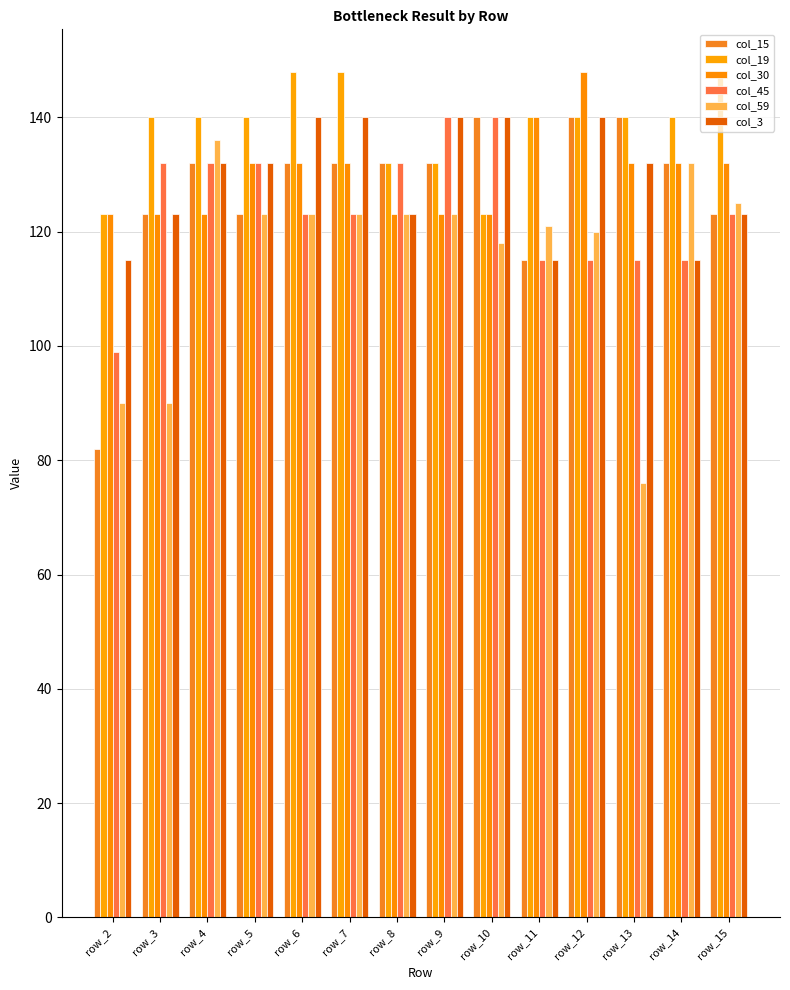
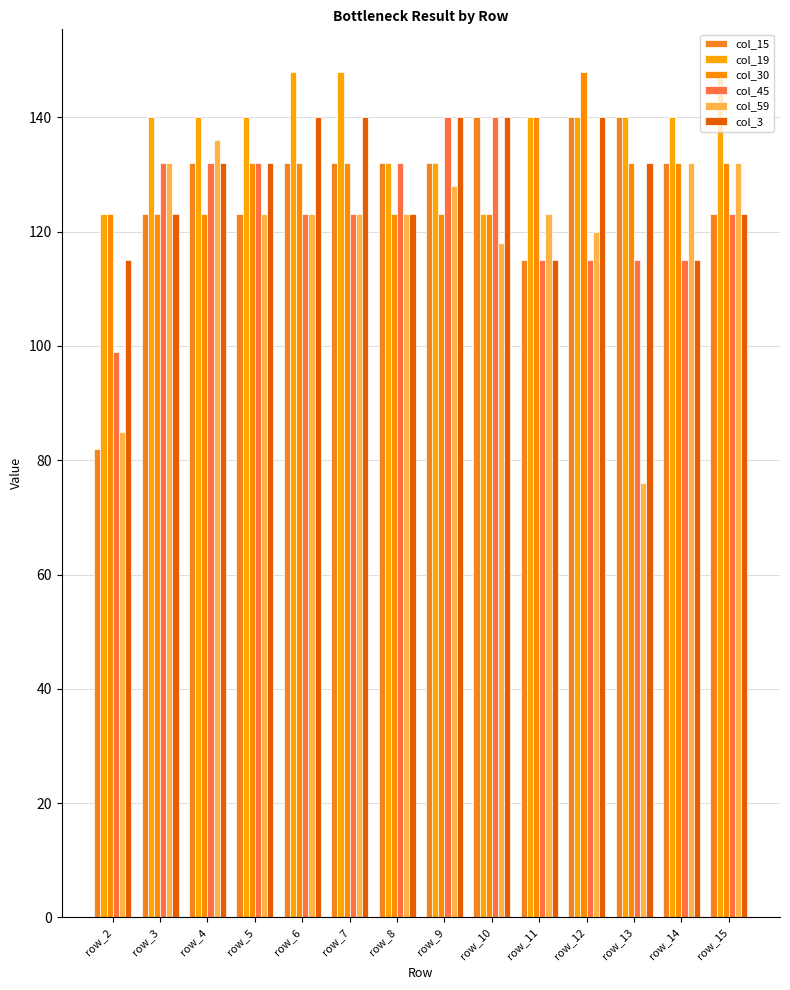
  {
    "col_59": {
-     "row_2": 90,
-     "row_3": 90,
+     "row_2": 85,
+     "row_3": 132,
      "row_4": 136,
      "row_5": 123,
      "row_6": 123,
      "row_7": 123,
      "row_8": 123,
-     "row_9": 123,
+     "row_9": 128,
      "row_10": 118,
-     "row_11": 121,
+     "row_11": 123,
      "row_12": 120,
      "row_13": 76,
      "row_14": 132,
-     "row_15": 125
+     "row_15": 132
    }
  }
